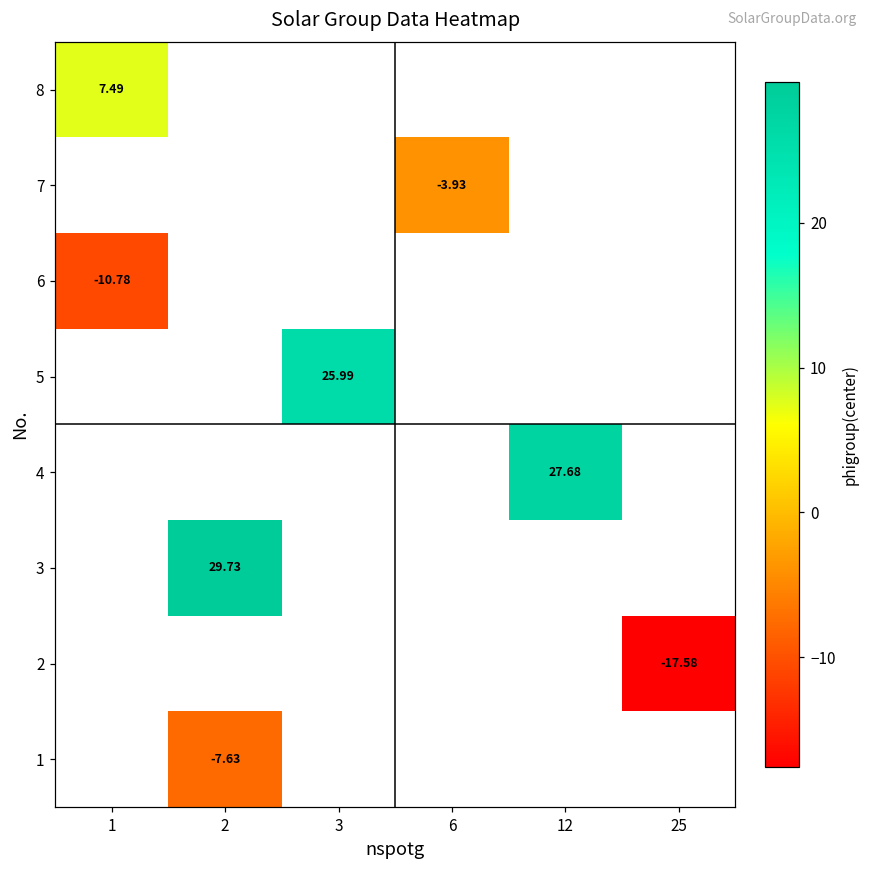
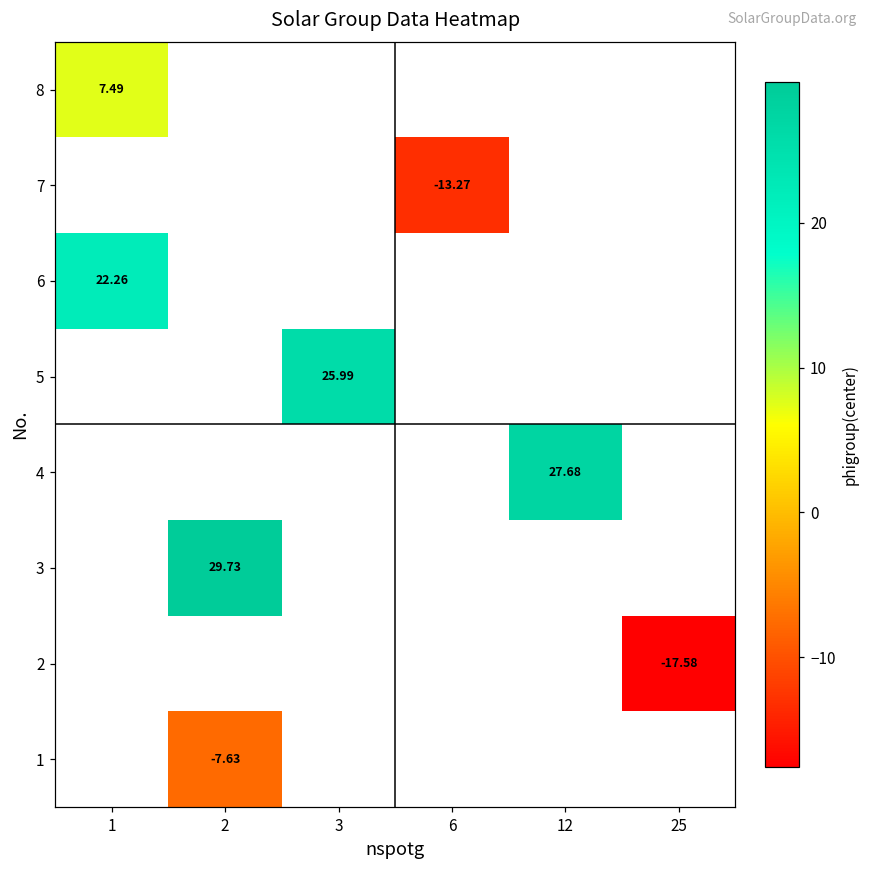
  {
    "8": {
      "1": 7.49
    },
    "7": {
-     "6": -3.93
+     "6": -13.27
    },
    "6": {
-     "1": -10.78
+     "1": 22.26
    },
    "5": {
      "3": 25.99
    },
    "4": {
      "12": 27.68
    },
    "3": {
      "2": 29.73
    },
    "2": {
      "25": -17.58
    },
    "1": {
      "2": -7.63
    }
  }
